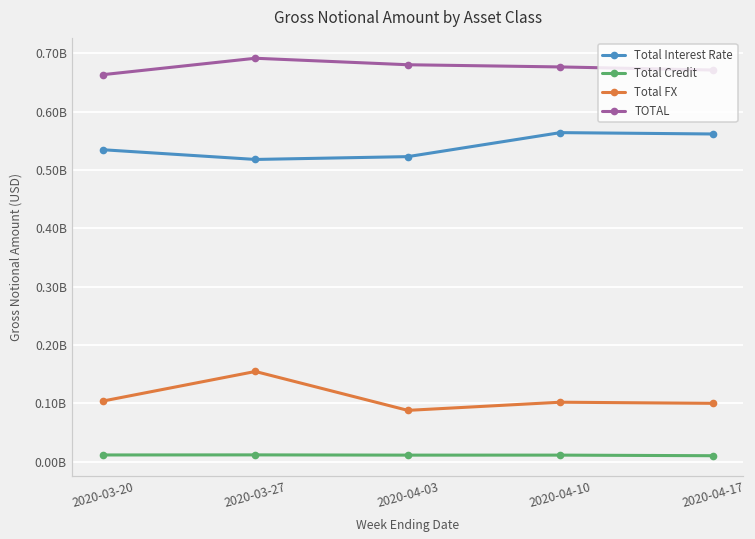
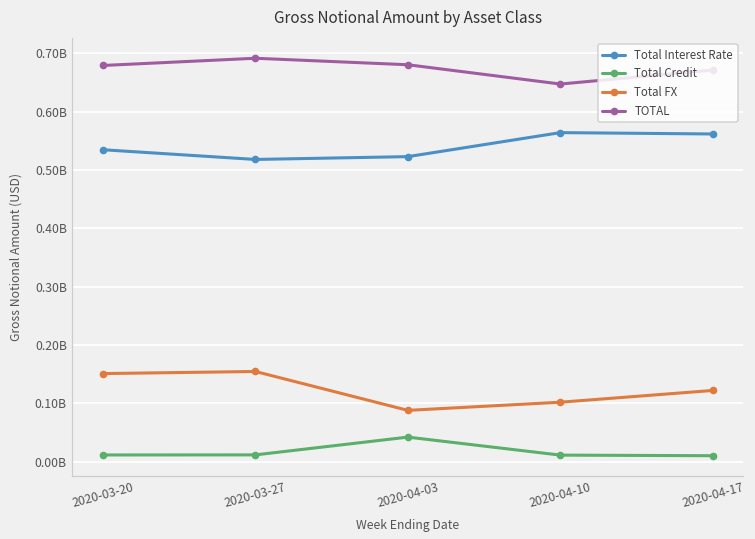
  {
    "Total Interest Rate": {
      "2020-03-20": 530000000,
      "2020-03-27": 520000000,
      "2020-04-03": 520000000,
      "2020-04-10": 560000000,
      "2020-04-17": 560000000
    },
    "Total Credit": {
      "2020-03-20": 10000000,
      "2020-03-27": 10000000,
-     "2020-04-03": 10000000,
+     "2020-04-03": 40000000,
      "2020-04-10": 10000000,
      "2020-04-17": 10000000
    },
    "Total FX": {
-     "2020-03-20": 100000000,
+     "2020-03-20": 150000000,
      "2020-03-27": 150000000,
      "2020-04-03": 90000000,
      "2020-04-10": 100000000,
-     "2020-04-17": 100000000
+     "2020-04-17": 120000000
    },
    "TOTAL": {
-     "2020-03-20": 660000000,
+     "2020-03-20": 680000000,
      "2020-03-27": 690000000,
      "2020-04-03": 680000000,
-     "2020-04-10": 680000000
+     "2020-04-10": 650000000
    }
  }
